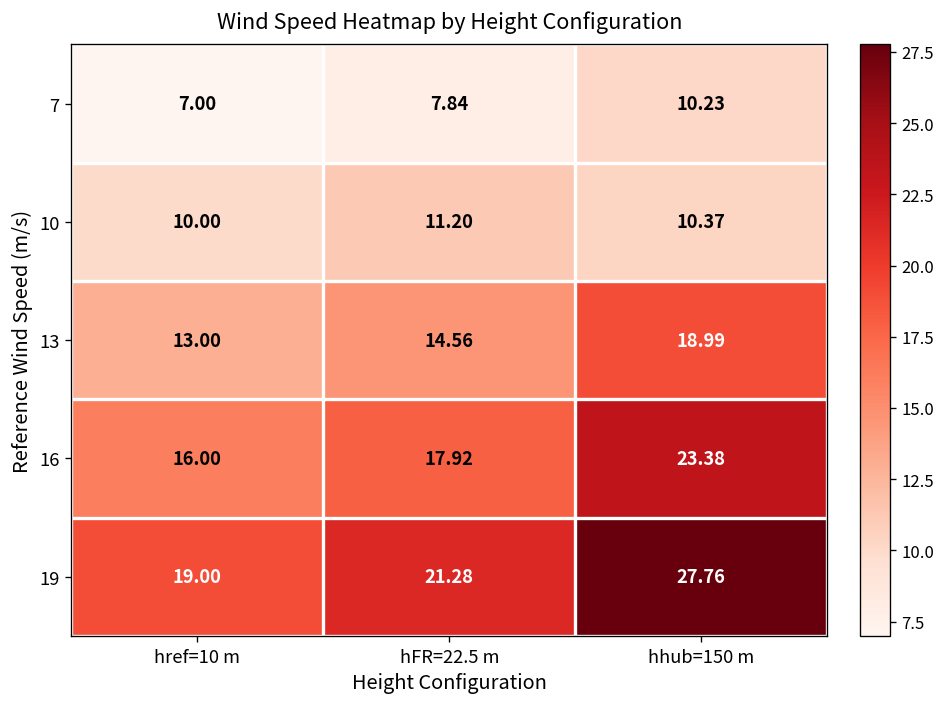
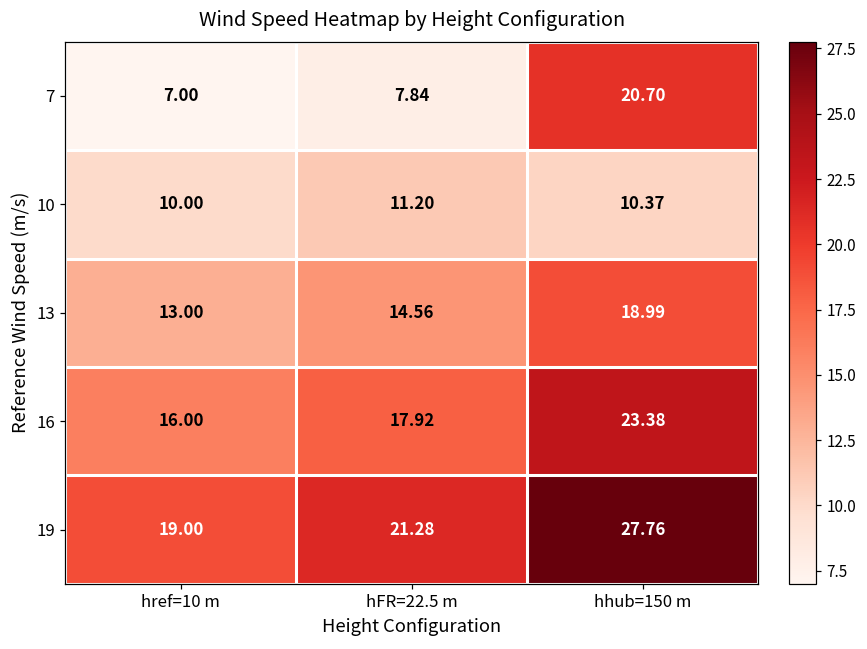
  {
    "7": {
      "href=10 m": 7.00,
      "hFR=22.5 m": 7.84,
-     "hhub=150 m": 10.23
+     "hhub=150 m": 20.70
    },
    "10": {
      "href=10 m": 10.00,
      "hFR=22.5 m": 11.20,
      "hhub=150 m": 10.37
    },
    "13": {
      "href=10 m": 13.00,
      "hFR=22.5 m": 14.56,
      "hhub=150 m": 18.99
    },
    "16": {
      "href=10 m": 16.00,
      "hFR=22.5 m": 17.92,
      "hhub=150 m": 23.38
    },
    "19": {
      "href=10 m": 19.00,
      "hFR=22.5 m": 21.28,
      "hhub=150 m": 27.76
    }
  }
